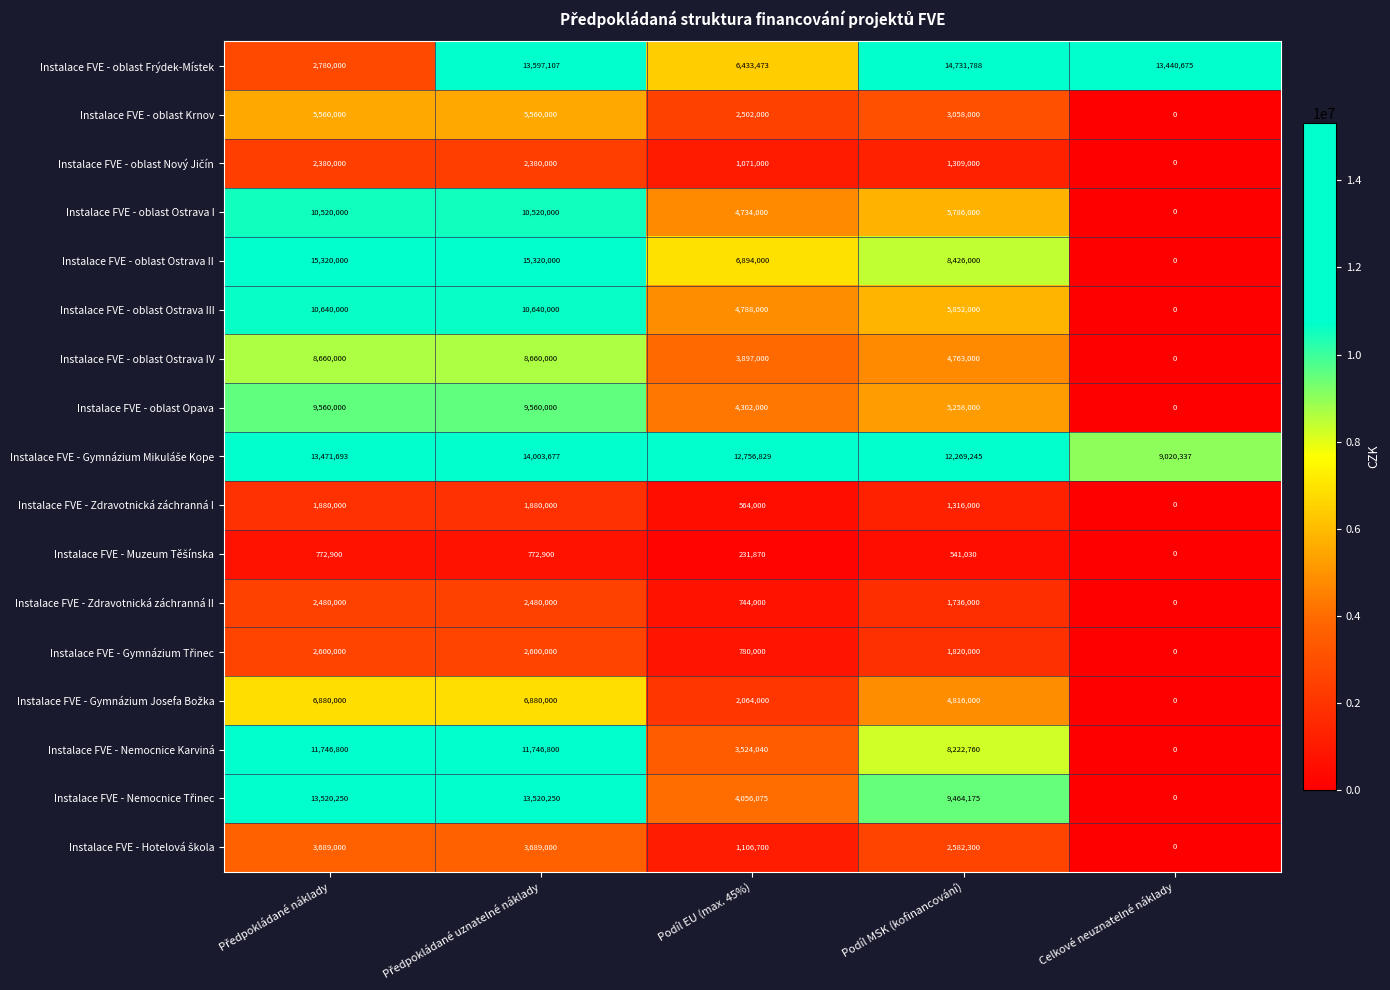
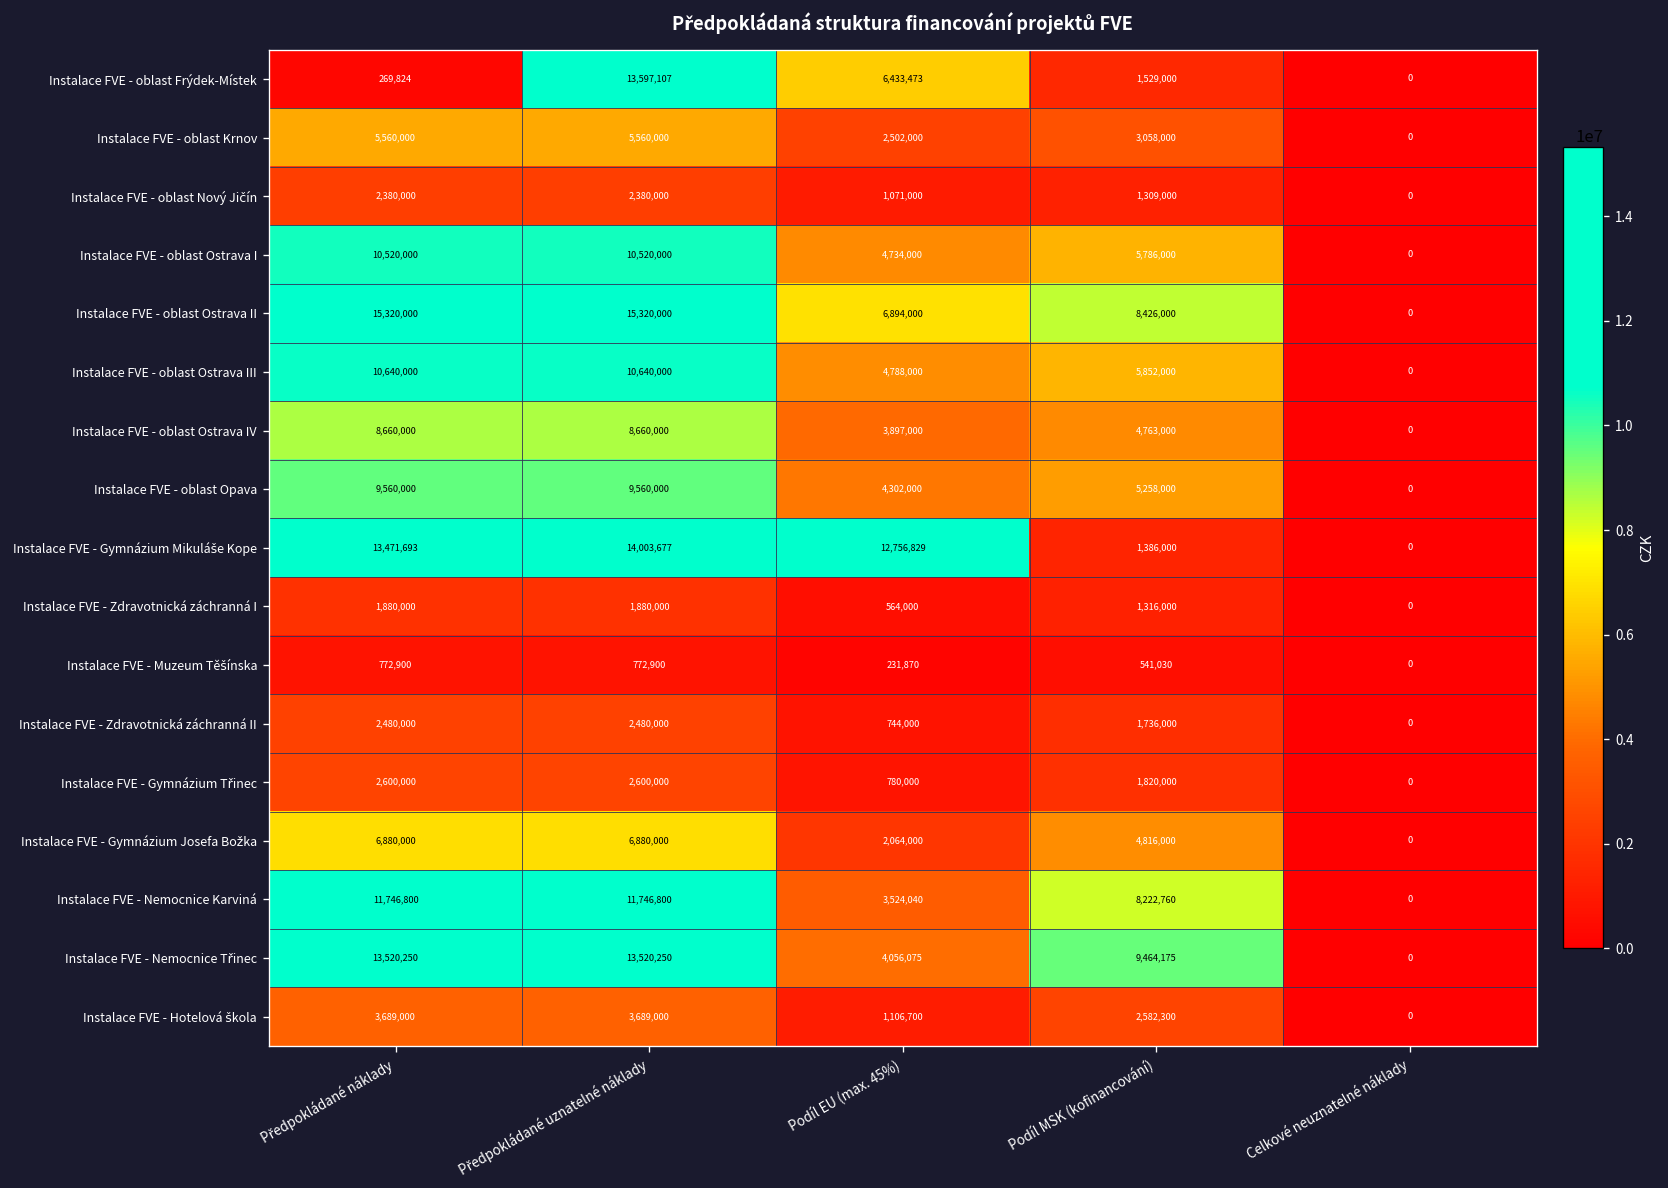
  {
    "Instalace FVE - oblast Frýdek-Místek": {
-     "Předpokládané náklady": "2,780,000",
+     "Předpokládané náklady": "269,824",
      "Předpokládané uznatelné náklady": "13,597,107",
      "Podíl EU (max. 45%)": "6,433,473",
-     "Podíl MSK (kofinancování)": "14,731,788",
-     "Celkové neuznatelné náklady": "13,440,675"
+     "Podíl MSK (kofinancování)": "1,529,000",
+     "Celkové neuznatelné náklady": "0"
    },
    "Instalace FVE - oblast Krnov": {
      "Předpokládané náklady": "5,560,000",
      "Předpokládané uznatelné náklady": "5,560,000",
      "Podíl EU (max. 45%)": "2,502,000",
      "Podíl MSK (kofinancování)": "3,058,000",
      "Celkové neuznatelné náklady": "0"
    },
    "Instalace FVE - oblast Nový Jičín": {
      "Předpokládané náklady": "2,380,000",
      "Předpokládané uznatelné náklady": "2,380,000",
      "Podíl EU (max. 45%)": "1,071,000",
      "Podíl MSK (kofinancování)": "1,309,000",
      "Celkové neuznatelné náklady": "0"
    },
    "Instalace FVE - oblast Ostrava I": {
      "Předpokládané náklady": "10,520,000",
      "Předpokládané uznatelné náklady": "10,520,000",
      "Podíl EU (max. 45%)": "4,734,000",
      "Podíl MSK (kofinancování)": "5,786,000",
      "Celkové neuznatelné náklady": "0"
    },
    "Instalace FVE - oblast Ostrava II": {
      "Předpokládané náklady": "15,320,000",
      "Předpokládané uznatelné náklady": "15,320,000",
      "Podíl EU (max. 45%)": "6,894,000",
      "Podíl MSK (kofinancování)": "8,426,000",
      "Celkové neuznatelné náklady": "0"
    },
    "Instalace FVE - oblast Ostrava III": {
      "Předpokládané náklady": "10,640,000",
      "Předpokládané uznatelné náklady": "10,640,000",
      "Podíl EU (max. 45%)": "4,788,000",
      "Podíl MSK (kofinancování)": "5,852,000",
      "Celkové neuznatelné náklady": "0"
    },
    "Instalace FVE - oblast Ostrava IV": {
      "Předpokládané náklady": "8,660,000",
      "Předpokládané uznatelné náklady": "8,660,000",
      "Podíl EU (max. 45%)": "3,897,000",
      "Podíl MSK (kofinancování)": "4,763,000",
      "Celkové neuznatelné náklady": "0"
    },
    "Instalace FVE - oblast Opava": {
      "Předpokládané náklady": "9,560,000",
      "Předpokládané uznatelné náklady": "9,560,000",
      "Podíl EU (max. 45%)": "4,302,000",
      "Podíl MSK (kofinancování)": "5,258,000",
      "Celkové neuznatelné náklady": "0"
    },
    "Instalace FVE - Gymnázium Mikuláše Kope": {
      "Předpokládané náklady": "13,471,693",
      "Předpokládané uznatelné náklady": "14,003,677",
      "Podíl EU (max. 45%)": "12,756,829",
-     "Podíl MSK (kofinancování)": "12,269,245",
-     "Celkové neuznatelné náklady": "9,020,337"
+     "Podíl MSK (kofinancování)": "1,386,000",
+     "Celkové neuznatelné náklady": "0"
    },
    "Instalace FVE - Zdravotnická záchranná I": {
      "Předpokládané náklady": "1,880,000",
      "Předpokládané uznatelné náklady": "1,880,000",
      "Podíl EU (max. 45%)": "564,000",
      "Podíl MSK (kofinancování)": "1,316,000",
      "Celkové neuznatelné náklady": "0"
    },
    "Instalace FVE - Muzeum Těšínska": {
      "Předpokládané náklady": "772,900",
      "Předpokládané uznatelné náklady": "772,900",
      "Podíl EU (max. 45%)": "231,870",
      "Podíl MSK (kofinancování)": "541,030",
      "Celkové neuznatelné náklady": "0"
    },
    "Instalace FVE - Zdravotnická záchranná II": {
      "Předpokládané náklady": "2,480,000",
      "Předpokládané uznatelné náklady": "2,480,000",
      "Podíl EU (max. 45%)": "744,000",
      "Podíl MSK (kofinancování)": "1,736,000",
      "Celkové neuznatelné náklady": "0"
    },
    "Instalace FVE - Gymnázium Třinec": {
      "Předpokládané náklady": "2,600,000",
      "Předpokládané uznatelné náklady": "2,600,000",
      "Podíl EU (max. 45%)": "780,000",
      "Podíl MSK (kofinancování)": "1,820,000",
      "Celkové neuznatelné náklady": "0"
    },
    "Instalace FVE - Gymnázium Josefa Božka": {
      "Předpokládané náklady": "6,880,000",
      "Předpokládané uznatelné náklady": "6,880,000",
      "Podíl EU (max. 45%)": "2,064,000",
      "Podíl MSK (kofinancování)": "4,816,000",
      "Celkové neuznatelné náklady": "0"
    },
    "Instalace FVE - Nemocnice Karviná": {
      "Předpokládané náklady": "11,746,800",
      "Předpokládané uznatelné náklady": "11,746,800",
      "Podíl EU (max. 45%)": "3,524,040",
      "Podíl MSK (kofinancování)": "8,222,760",
      "Celkové neuznatelné náklady": "0"
    },
    "Instalace FVE - Nemocnice Třinec": {
      "Předpokládané náklady": "13,520,250",
      "Předpokládané uznatelné náklady": "13,520,250",
      "Podíl EU (max. 45%)": "4,056,075",
      "Podíl MSK (kofinancování)": "9,464,175",
      "Celkové neuznatelné náklady": "0"
    },
    "Instalace FVE - Hotelová škola": {
      "Předpokládané náklady": "3,689,000",
      "Předpokládané uznatelné náklady": "3,689,000",
      "Podíl EU (max. 45%)": "1,106,700",
      "Podíl MSK (kofinancování)": "2,582,300",
      "Celkové neuznatelné náklady": "0"
    }
  }
